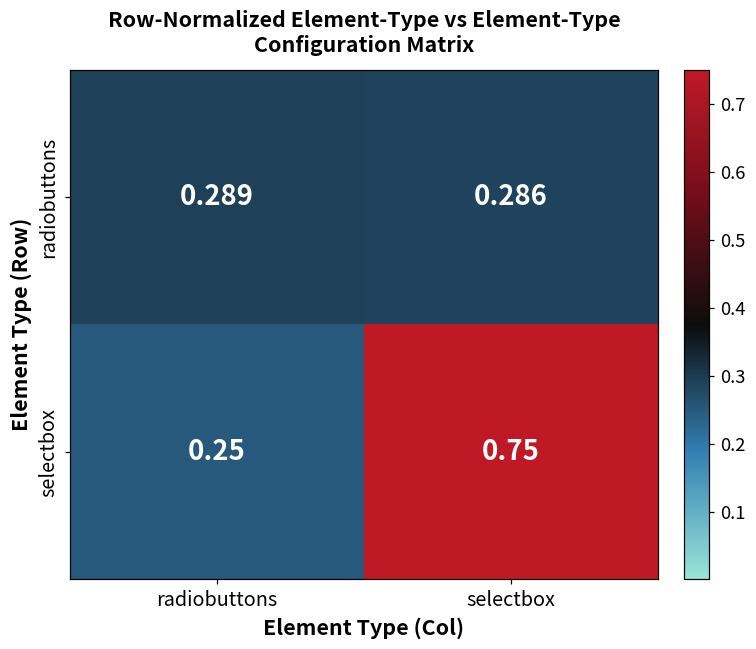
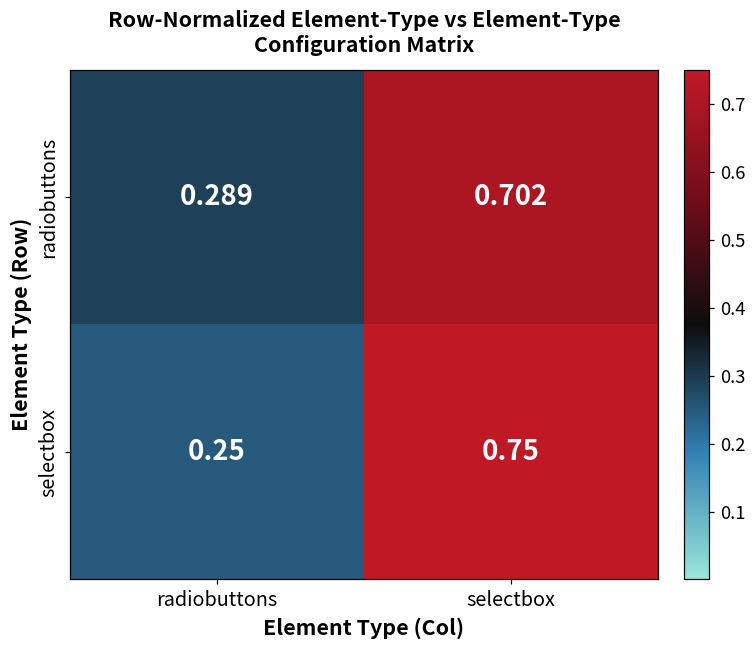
  {
    "radiobuttons": {
      "radiobuttons": 0.289,
-     "selectbox": 0.286
+     "selectbox": 0.702
    },
    "selectbox": {
      "radiobuttons": 0.25,
      "selectbox": 0.75
    }
  }
